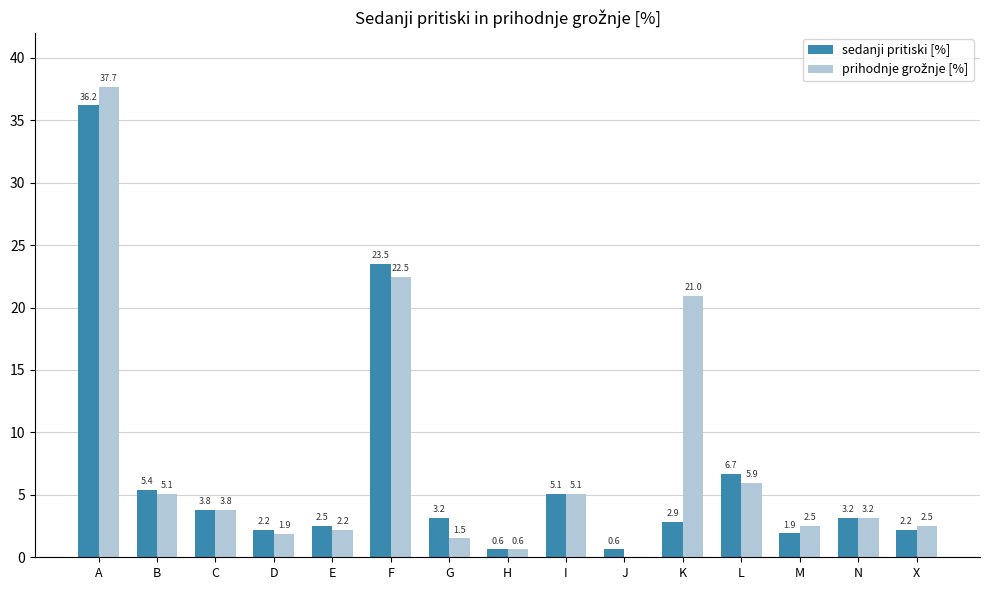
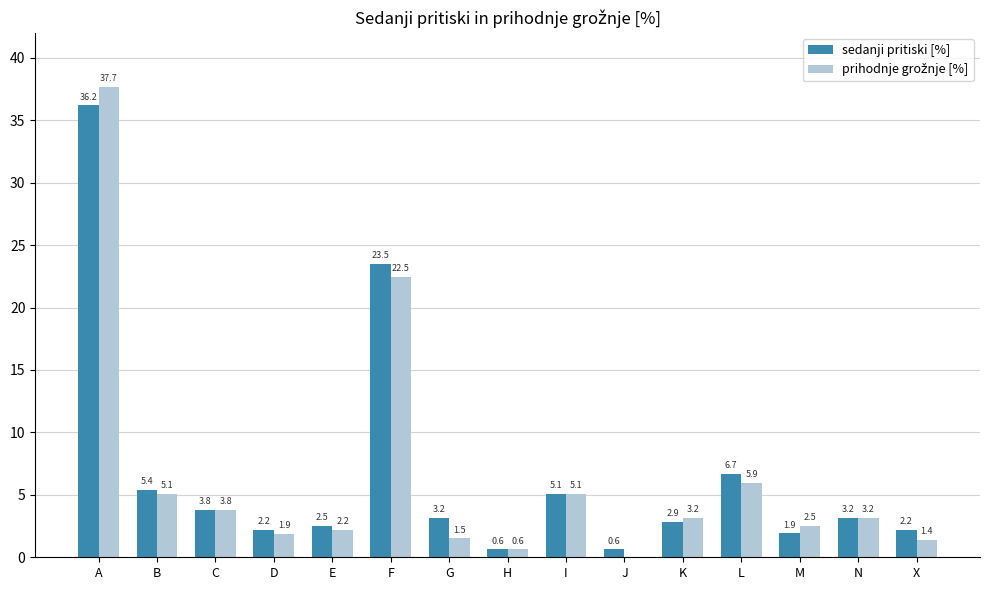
  {
    "sedanji pritiski [%]": {
      "A": 36.2,
      "B": 5.4,
      "C": 3.8,
      "D": 2.2,
      "E": 2.5,
      "F": 23.5,
      "G": 3.2,
      "H": 0.6,
      "I": 5.1,
      "J": 0.6,
      "K": 2.9,
      "L": 6.7,
      "M": 1.9,
      "N": 3.2,
      "X": 2.2
    },
    "prihodnje grožnje [%]": {
      "A": 37.7,
      "B": 5.1,
      "C": 3.8,
      "D": 1.9,
      "E": 2.2,
      "F": 22.5,
      "G": 1.5,
      "H": 0.6,
      "I": 5.1,
-     "K": 21.0,
+     "K": 3.2,
      "L": 5.9,
      "M": 2.5,
      "N": 3.2,
-     "X": 2.5
+     "X": 1.4
    }
  }
